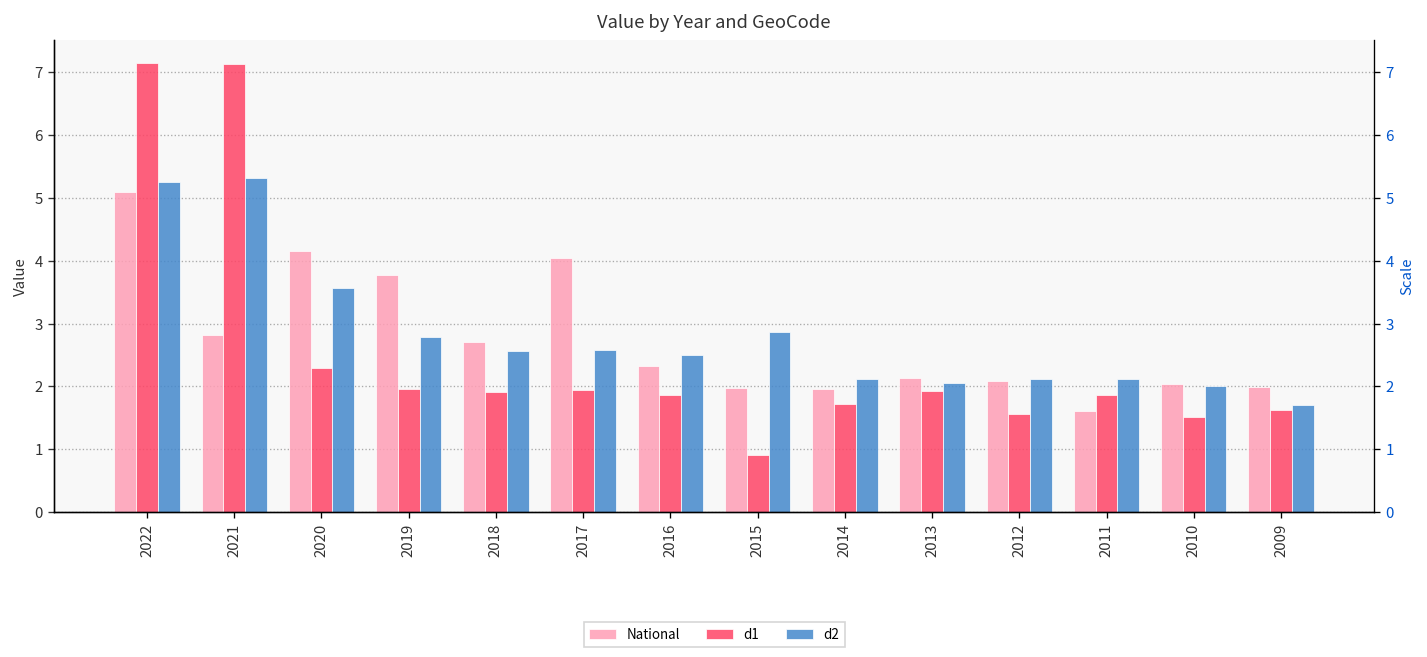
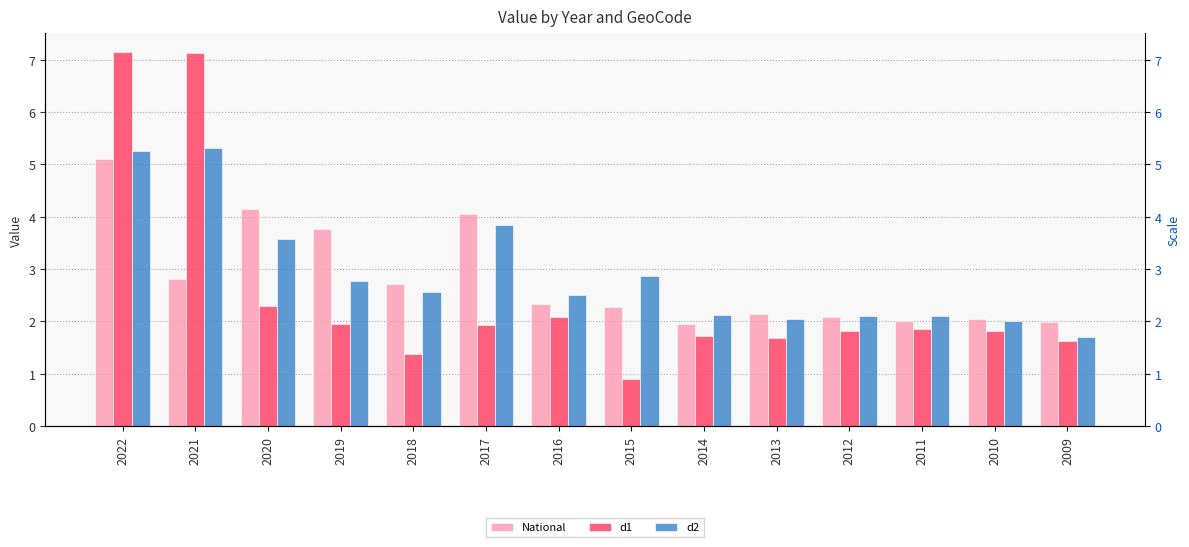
  {
    "National": {
      "2022": 5.1,
      "2021": 2.8,
      "2020": 4.2,
      "2019": 3.8,
      "2018": 2.7,
      "2017": 4.1,
      "2016": 2.3,
-     "2015": 2.0,
+     "2015": 2.3,
      "2014": 2.0,
      "2013": 2.1,
      "2012": 2.1,
-     "2011": 1.6,
+     "2011": 2.0,
      "2010": 2.0,
      "2009": 2.0
    },
    "d1": {
      "2022": 7.2,
      "2021": 7.1,
      "2020": 2.3,
      "2019": 2.0,
-     "2018": 1.9,
+     "2018": 1.4,
      "2017": 1.9,
-     "2016": 1.9,
+     "2016": 2.1,
      "2015": 0.9,
      "2014": 1.7,
-     "2013": 1.9,
-     "2012": 1.6,
+     "2013": 1.7,
+     "2012": 1.8,
      "2011": 1.9,
-     "2010": 1.5,
+     "2010": 1.8,
      "2009": 1.6
    },
    "d2": {
      "2022": 5.3,
      "2021": 5.3,
      "2020": 3.6,
      "2019": 2.8,
      "2018": 2.6,
-     "2017": 2.6,
+     "2017": 3.9,
      "2016": 2.5,
      "2015": 2.9,
      "2014": 2.1,
      "2013": 2.1,
      "2012": 2.1,
      "2011": 2.1,
      "2010": 2.0,
      "2009": 1.7
    }
  }
